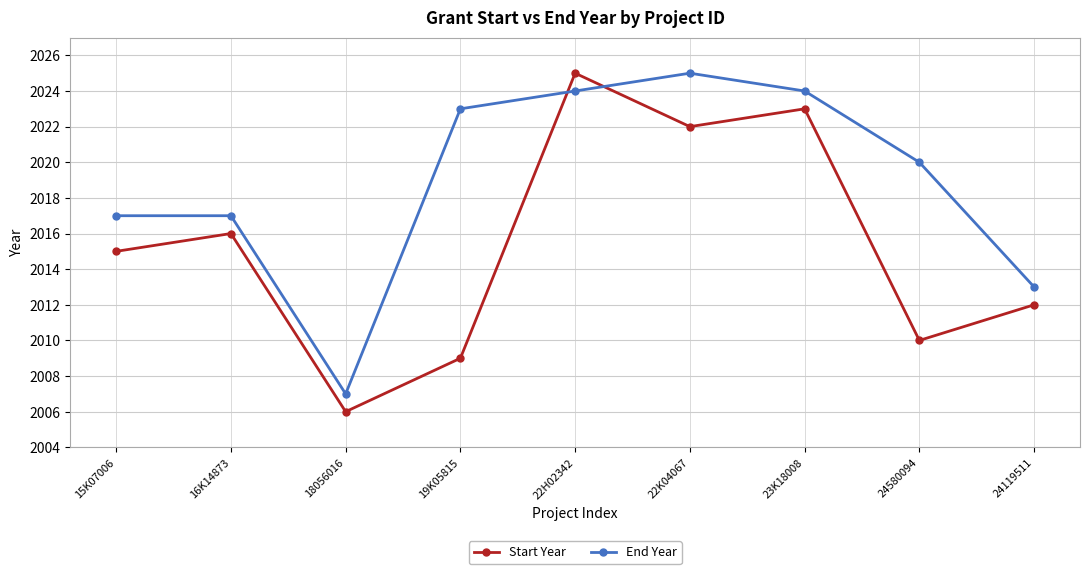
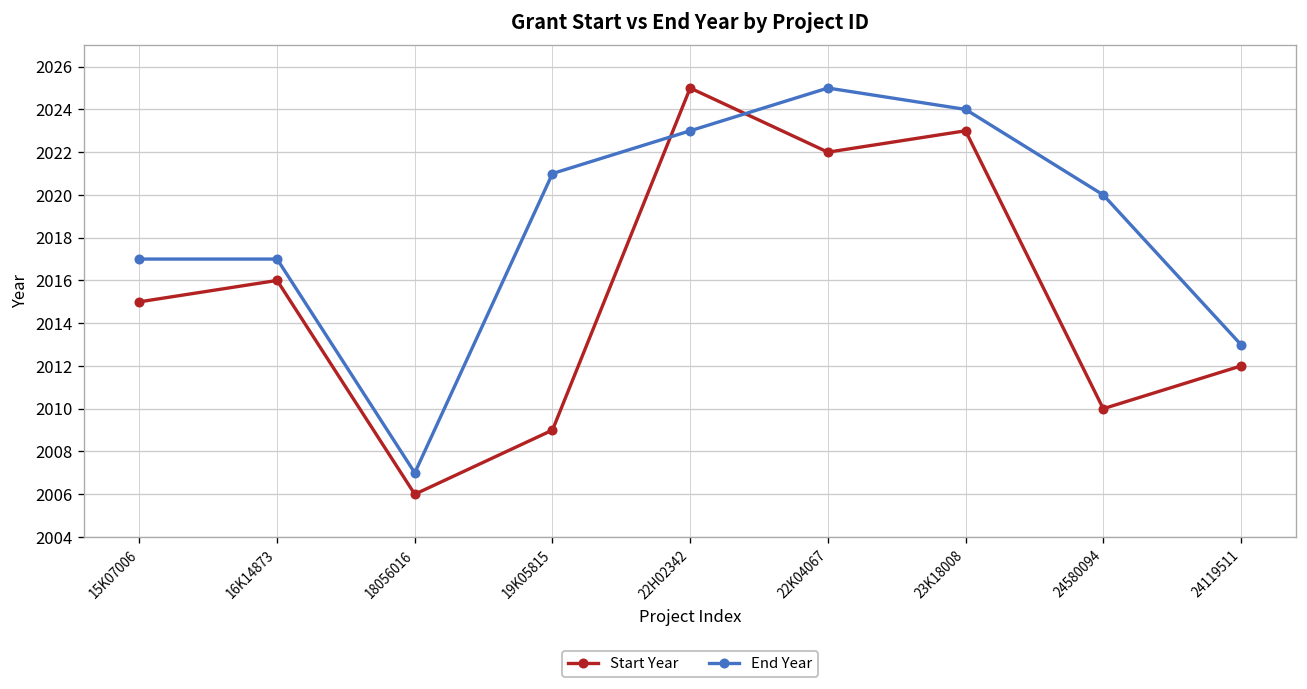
  {
    "Start Year": {
      "15K07006": 2015,
      "16K14873": 2016,
      "18056016": 2006,
      "19K05815": 2009,
      "22H02342": 2025,
      "22K04067": 2022,
      "23K18008": 2023,
      "24580094": 2010,
      "24119511": 2012
    },
    "End Year": {
      "15K07006": 2017,
      "16K14873": 2017,
      "18056016": 2007,
-     "19K05815": 2023,
-     "22H02342": 2024,
+     "19K05815": 2021,
+     "22H02342": 2023,
      "22K04067": 2025,
      "23K18008": 2024,
      "24580094": 2020,
      "24119511": 2013
    }
  }
